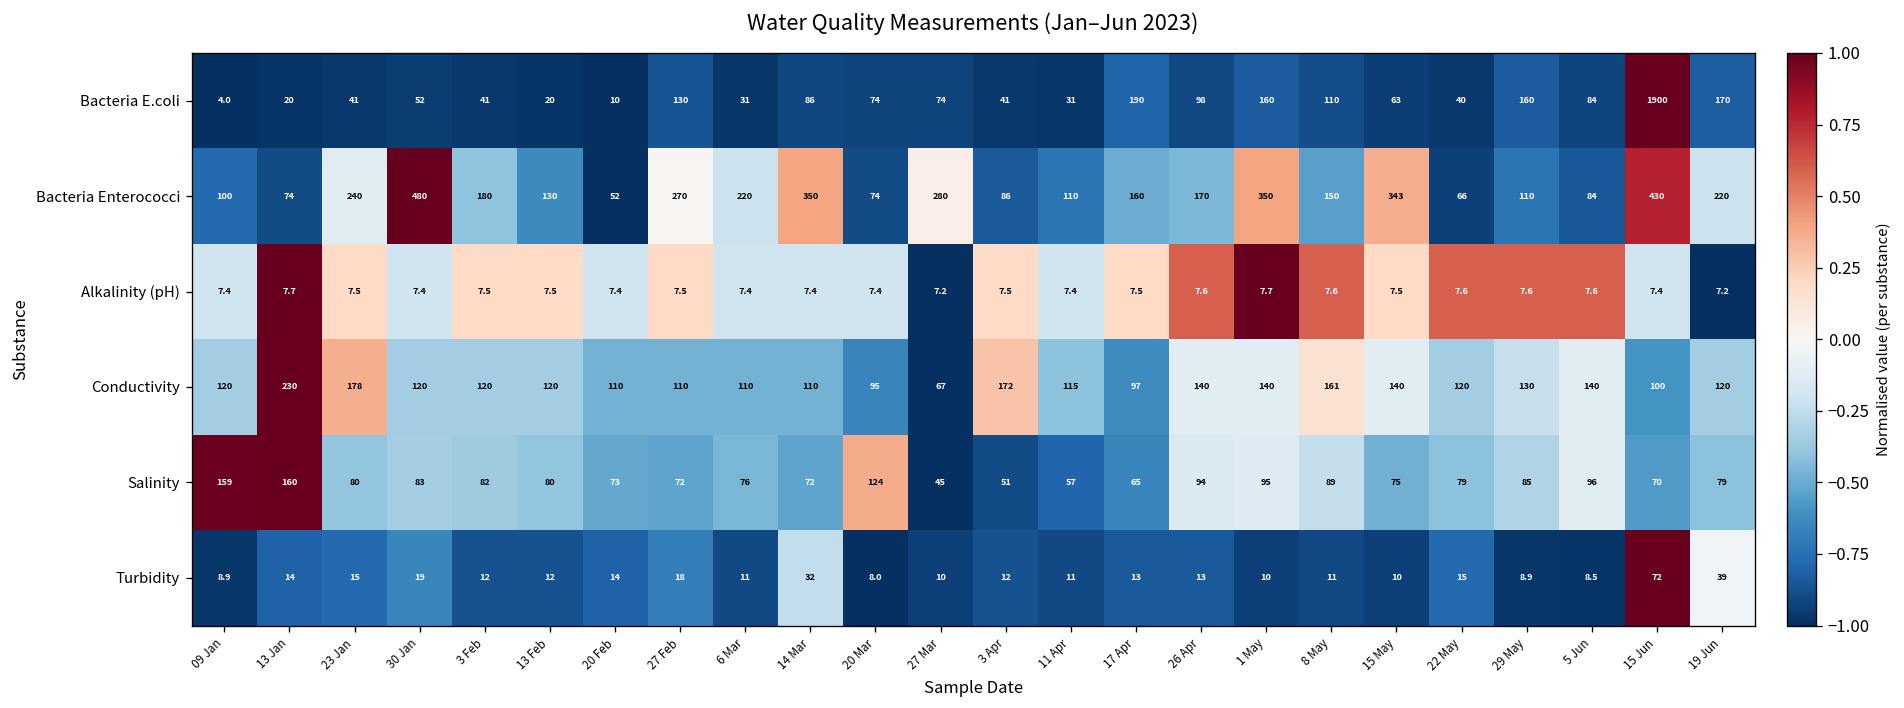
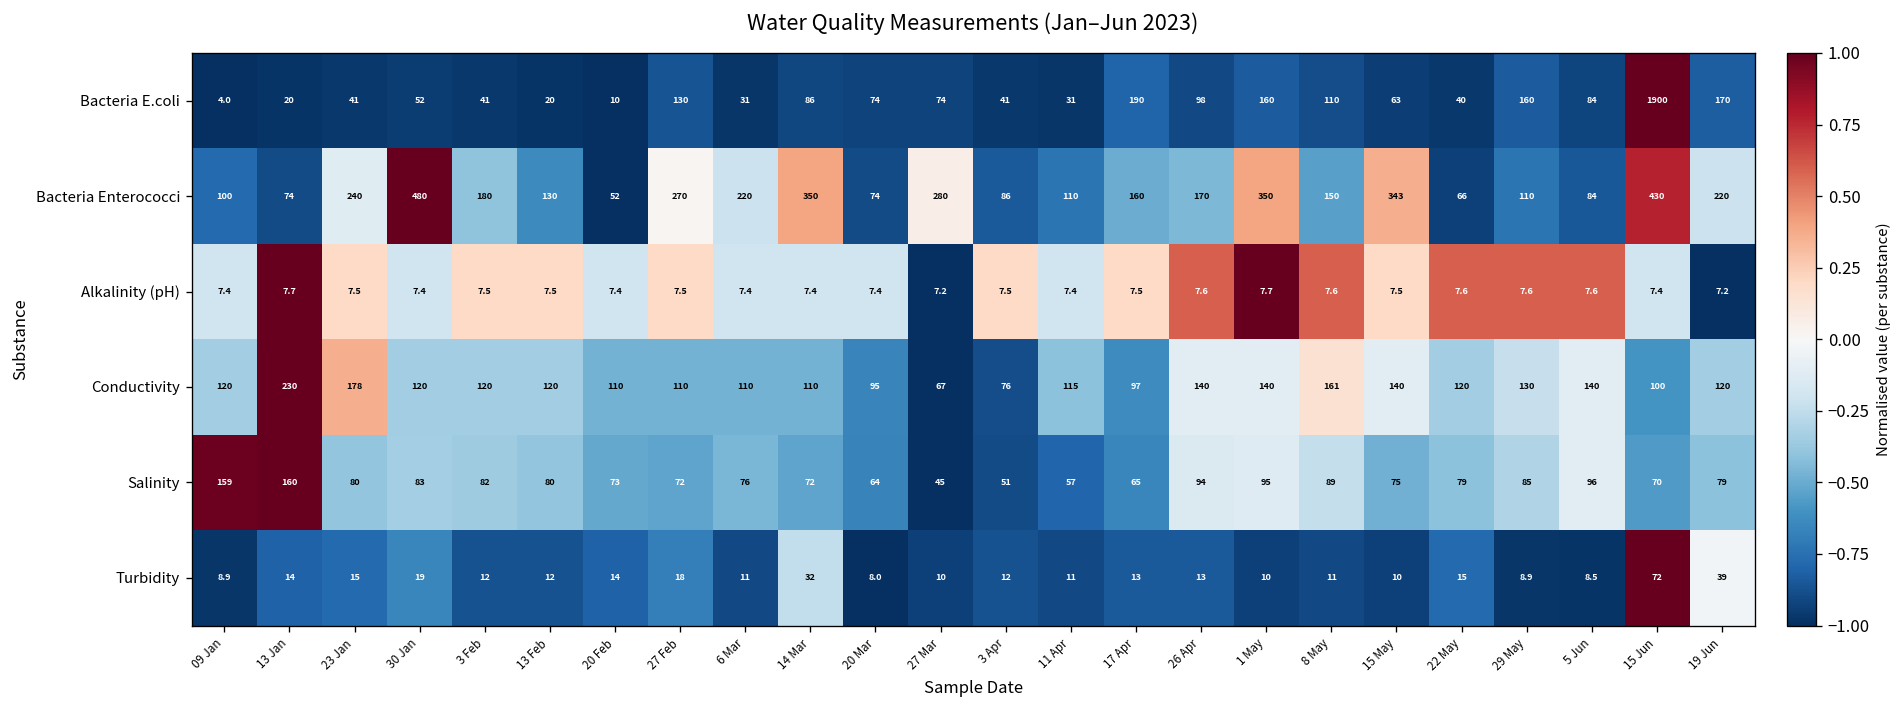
  {
    "Bacteria E.coli": {
      "09 Jan": 4.0,
      "13 Jan": 20,
      "23 Jan": 41,
      "30 Jan": 52,
      "3 Feb": 41,
      "13 Feb": 20,
      "20 Feb": 10,
      "27 Feb": 130,
      "6 Mar": 31,
      "14 Mar": 86,
      "20 Mar": 74,
      "27 Mar": 74,
      "3 Apr": 41,
      "11 Apr": 31,
      "17 Apr": 190,
      "26 Apr": 98,
      "1 May": 160,
      "8 May": 110,
      "15 May": 63,
      "22 May": 40,
      "29 May": 160,
      "5 Jun": 84,
      "15 Jun": 1900,
      "19 Jun": 170
    },
    "Bacteria Enterococci": {
      "09 Jan": 100,
      "13 Jan": 74,
      "23 Jan": 240,
      "30 Jan": 480,
      "3 Feb": 180,
      "13 Feb": 130,
      "20 Feb": 52,
      "27 Feb": 270,
      "6 Mar": 220,
      "14 Mar": 350,
      "20 Mar": 74,
      "27 Mar": 280,
      "3 Apr": 86,
      "11 Apr": 110,
      "17 Apr": 160,
      "26 Apr": 170,
      "1 May": 350,
      "8 May": 150,
      "15 May": 343,
      "22 May": 66,
      "29 May": 110,
      "5 Jun": 84,
      "15 Jun": 430,
      "19 Jun": 220
    },
    "Alkalinity (pH)": {
      "09 Jan": 7.4,
      "13 Jan": 7.7,
      "23 Jan": 7.5,
      "30 Jan": 7.4,
      "3 Feb": 7.5,
      "13 Feb": 7.5,
      "20 Feb": 7.4,
      "27 Feb": 7.5,
      "6 Mar": 7.4,
      "14 Mar": 7.4,
      "20 Mar": 7.4,
      "27 Mar": 7.2,
      "3 Apr": 7.5,
      "11 Apr": 7.4,
      "17 Apr": 7.5,
      "26 Apr": 7.6,
      "1 May": 7.7,
      "8 May": 7.6,
      "15 May": 7.5,
      "22 May": 7.6,
      "29 May": 7.6,
      "5 Jun": 7.6,
      "15 Jun": 7.4,
      "19 Jun": 7.2
    },
    "Conductivity": {
      "09 Jan": 120,
      "13 Jan": 230,
      "23 Jan": 178,
      "30 Jan": 120,
      "3 Feb": 120,
      "13 Feb": 120,
      "20 Feb": 110,
      "27 Feb": 110,
      "6 Mar": 110,
      "14 Mar": 110,
      "20 Mar": 95,
      "27 Mar": 67,
-     "3 Apr": 172,
+     "3 Apr": 76,
      "11 Apr": 115,
      "17 Apr": 97,
      "26 Apr": 140,
      "1 May": 140,
      "8 May": 161,
      "15 May": 140,
      "22 May": 120,
      "29 May": 130,
      "5 Jun": 140,
      "15 Jun": 100,
      "19 Jun": 120
    },
    "Salinity": {
      "09 Jan": 159,
      "13 Jan": 160,
      "23 Jan": 80,
      "30 Jan": 83,
      "3 Feb": 82,
      "13 Feb": 80,
      "20 Feb": 73,
      "27 Feb": 72,
      "6 Mar": 76,
      "14 Mar": 72,
-     "20 Mar": 124,
+     "20 Mar": 64,
      "27 Mar": 45,
      "3 Apr": 51,
      "11 Apr": 57,
      "17 Apr": 65,
      "26 Apr": 94,
      "1 May": 95,
      "8 May": 89,
      "15 May": 75,
      "22 May": 79,
      "29 May": 85,
      "5 Jun": 96,
      "15 Jun": 70,
      "19 Jun": 79
    },
    "Turbidity": {
      "09 Jan": 8.9,
      "13 Jan": 14,
      "23 Jan": 15,
      "30 Jan": 19,
      "3 Feb": 12,
      "13 Feb": 12,
      "20 Feb": 14,
      "27 Feb": 18,
      "6 Mar": 11,
      "14 Mar": 32,
      "20 Mar": 8.0,
      "27 Mar": 10,
      "3 Apr": 12,
      "11 Apr": 11,
      "17 Apr": 13,
      "26 Apr": 13,
      "1 May": 10,
      "8 May": 11,
      "15 May": 10,
      "22 May": 15,
      "29 May": 8.9,
      "5 Jun": 8.5,
      "15 Jun": 72,
      "19 Jun": 39
    }
  }
